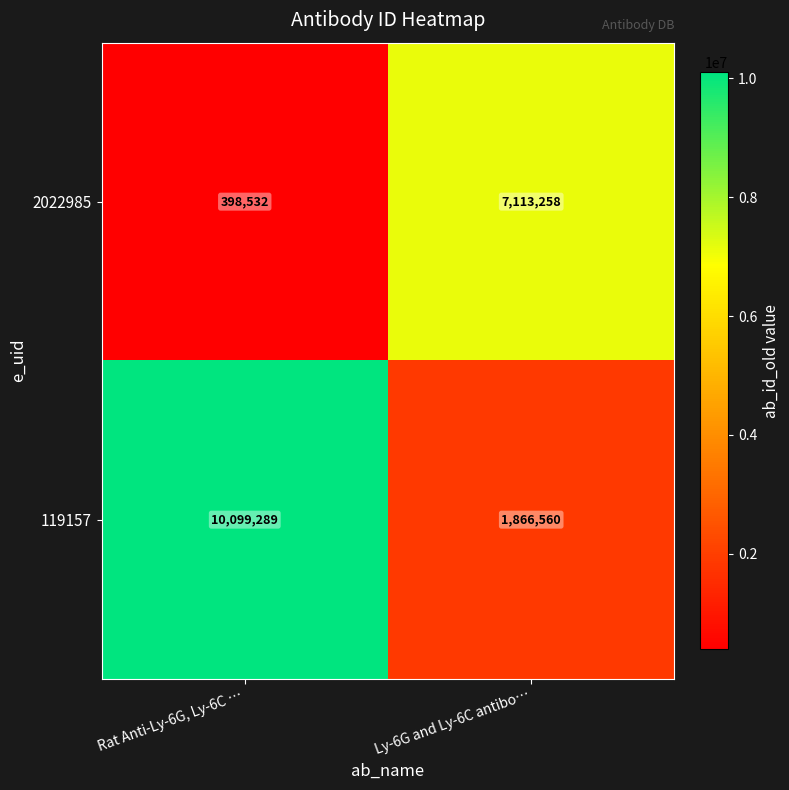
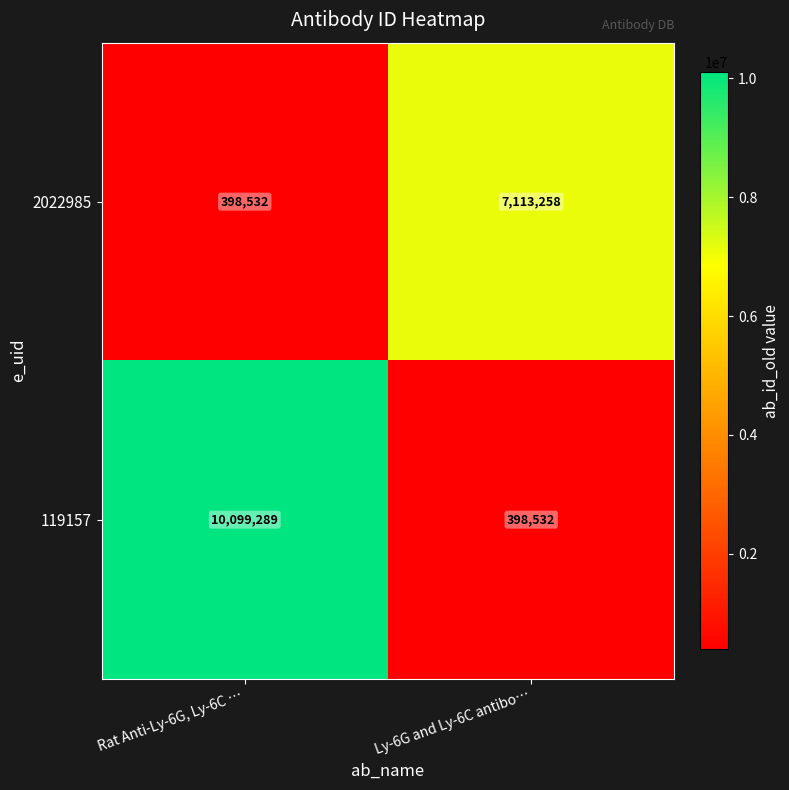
  {
    "119157": {
-     "Ly-6G and Ly-6C antibo…": "1,866,560"
+     "Ly-6G and Ly-6C antibo…": "398,532"
    }
  }
